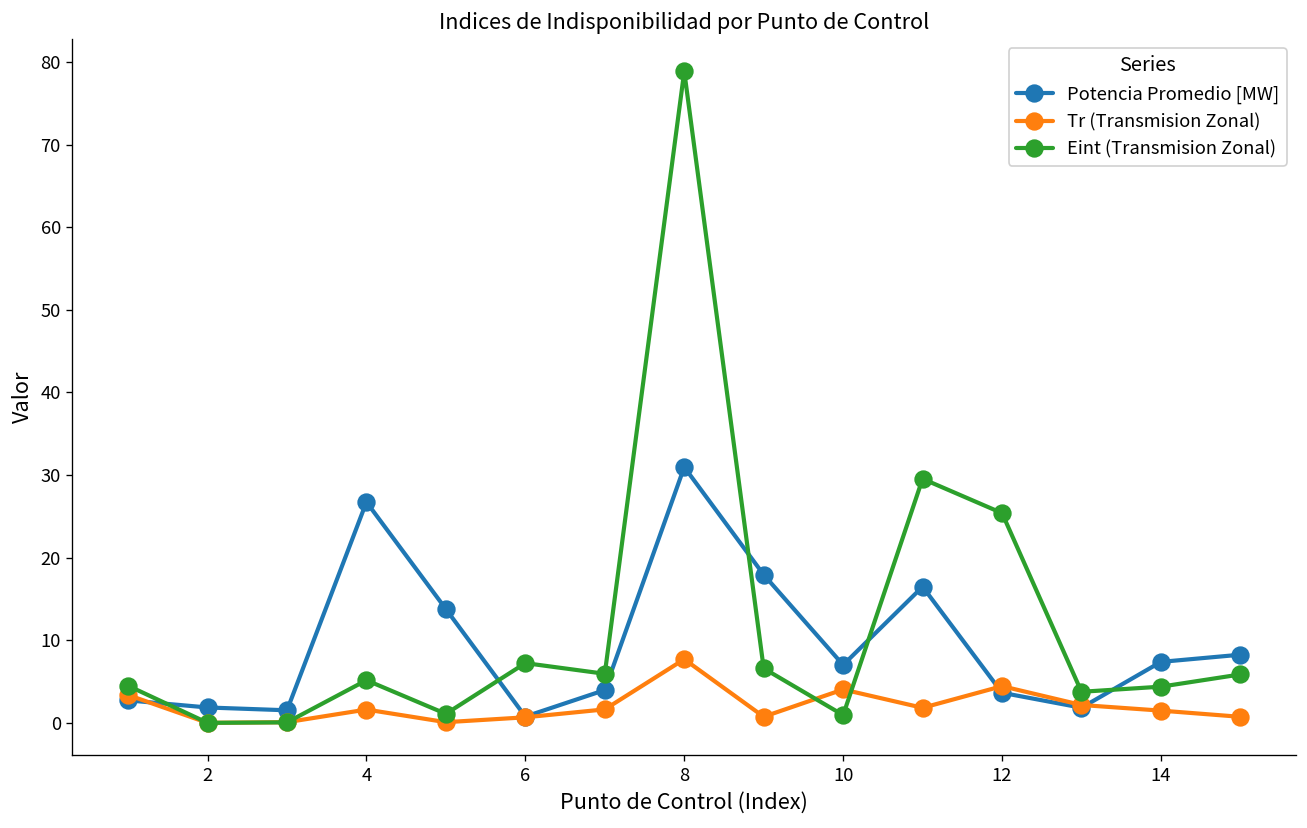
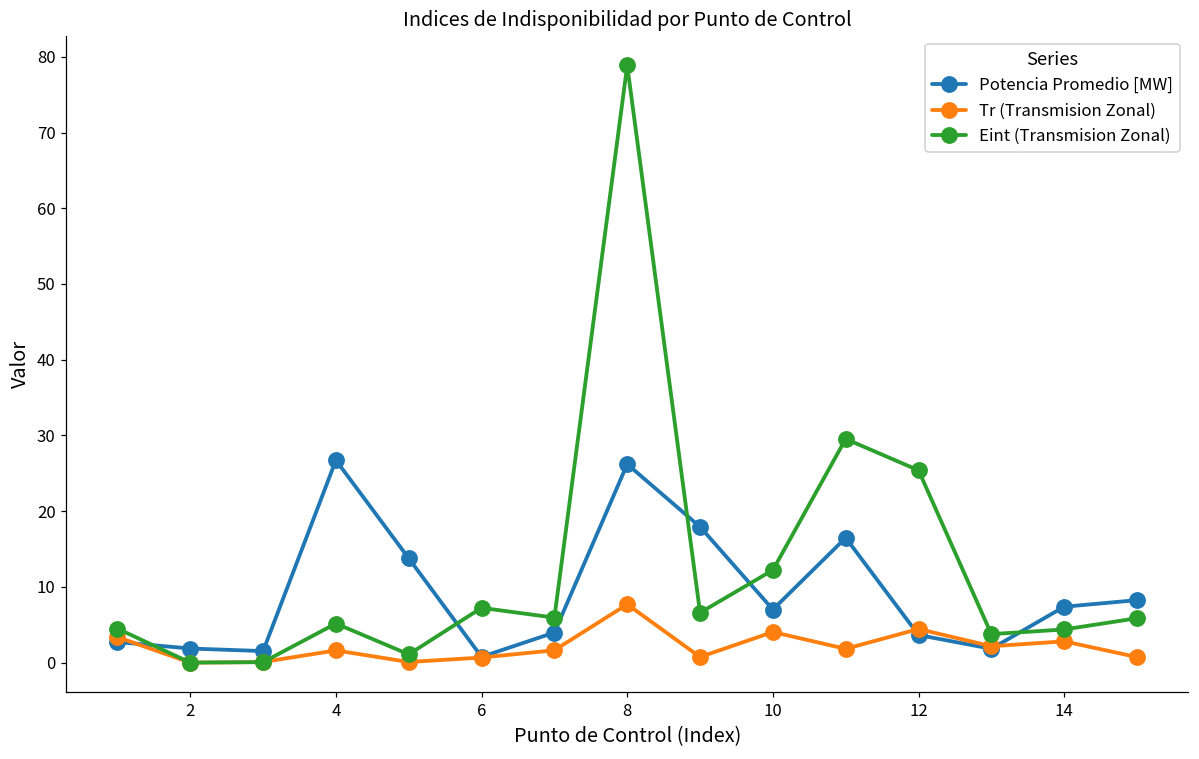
  {
    "Potencia Promedio [MW]": {
      "2": 2,
      "4": 27,
-     "8": 31,
+     "8": 26,
      "10": 7,
      "12": 4,
      "14": 7
    },
    "Tr (Transmision Zonal)": {
      "4": 2,
      "8": 8,
      "10": 4,
      "12": 4,
-     "14": 1
+     "14": 3
    },
    "Eint (Transmision Zonal)": {
      "4": 5,
      "6": 7,
      "8": 79,
-     "10": 1,
+     "10": 12,
      "12": 25,
      "14": 4
    }
  }
